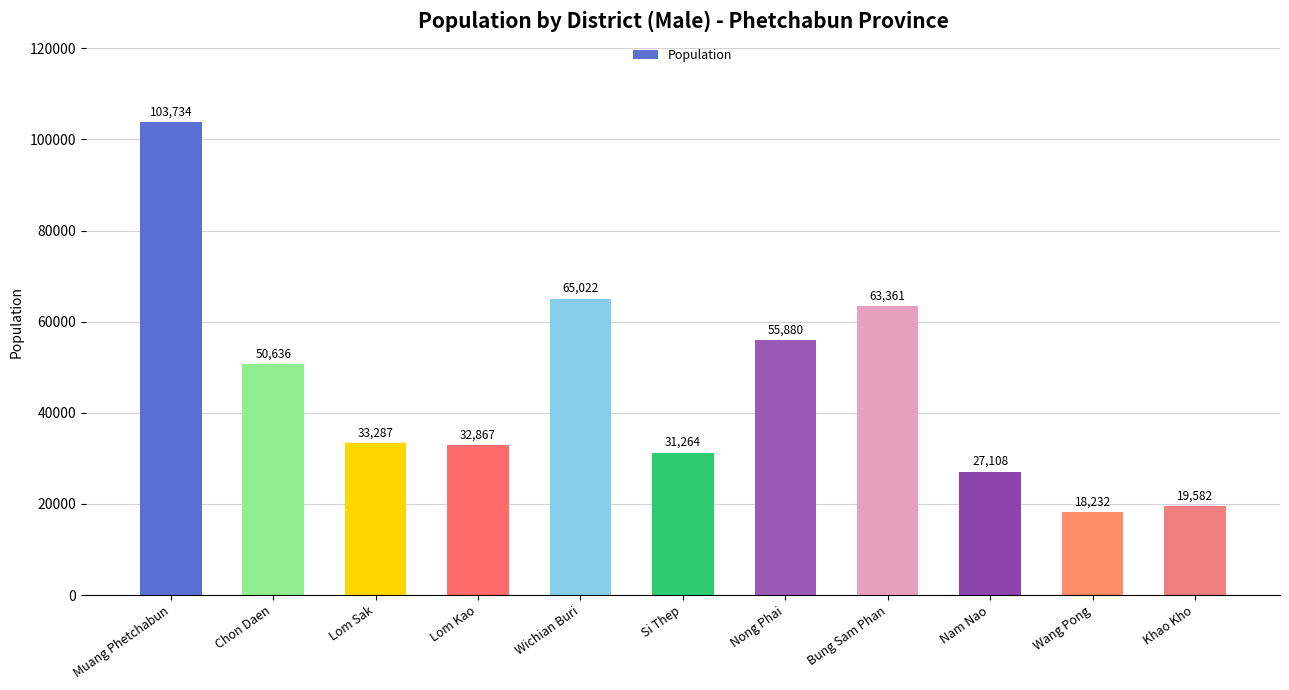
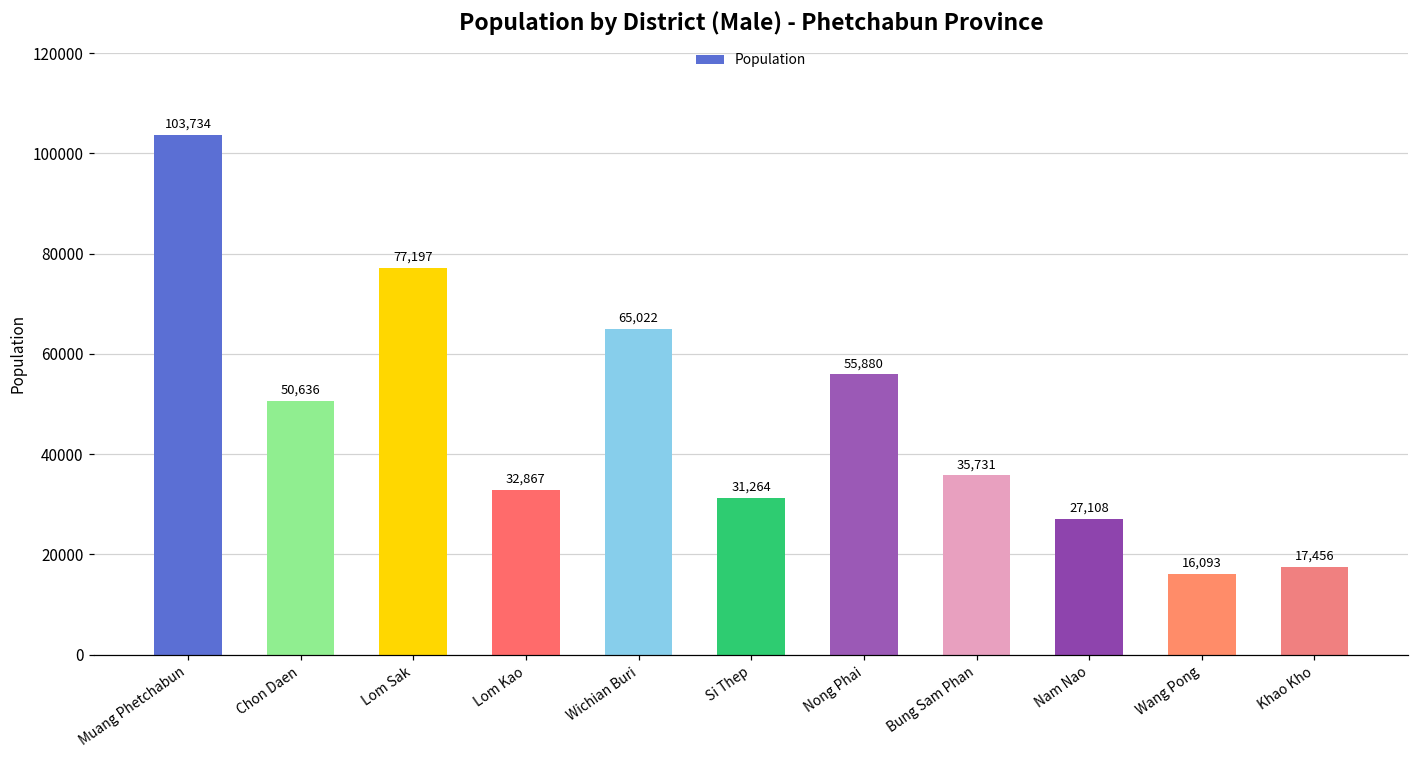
  {
    "Muang Phetchabun": "103,734",
    "Chon Daen": "50,636",
-   "Lom Sak": "33,287",
+   "Lom Sak": "77,197",
    "Lom Kao": "32,867",
    "Wichian Buri": "65,022",
    "Si Thep": "31,264",
    "Nong Phai": "55,880",
-   "Bung Sam Phan": "63,361",
+   "Bung Sam Phan": "35,731",
    "Nam Nao": "27,108",
-   "Wang Pong": "18,232",
-   "Khao Kho": "19,582"
+   "Wang Pong": "16,093",
+   "Khao Kho": "17,456"
  }
